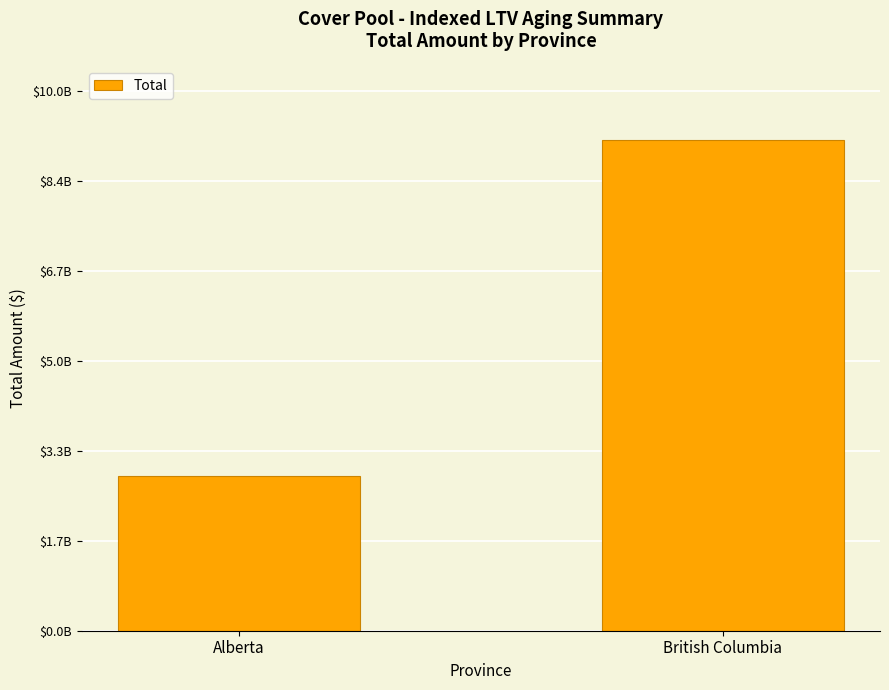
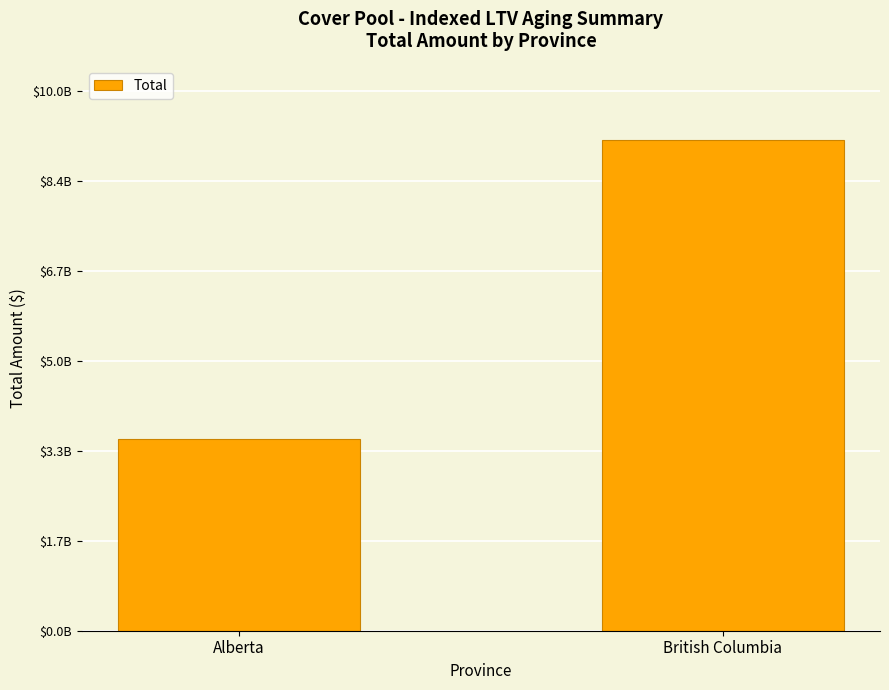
  {
-   "Alberta": "$2900000000",
+   "Alberta": "$3600000000",
    "British Columbia": "$9100000000"
  }
